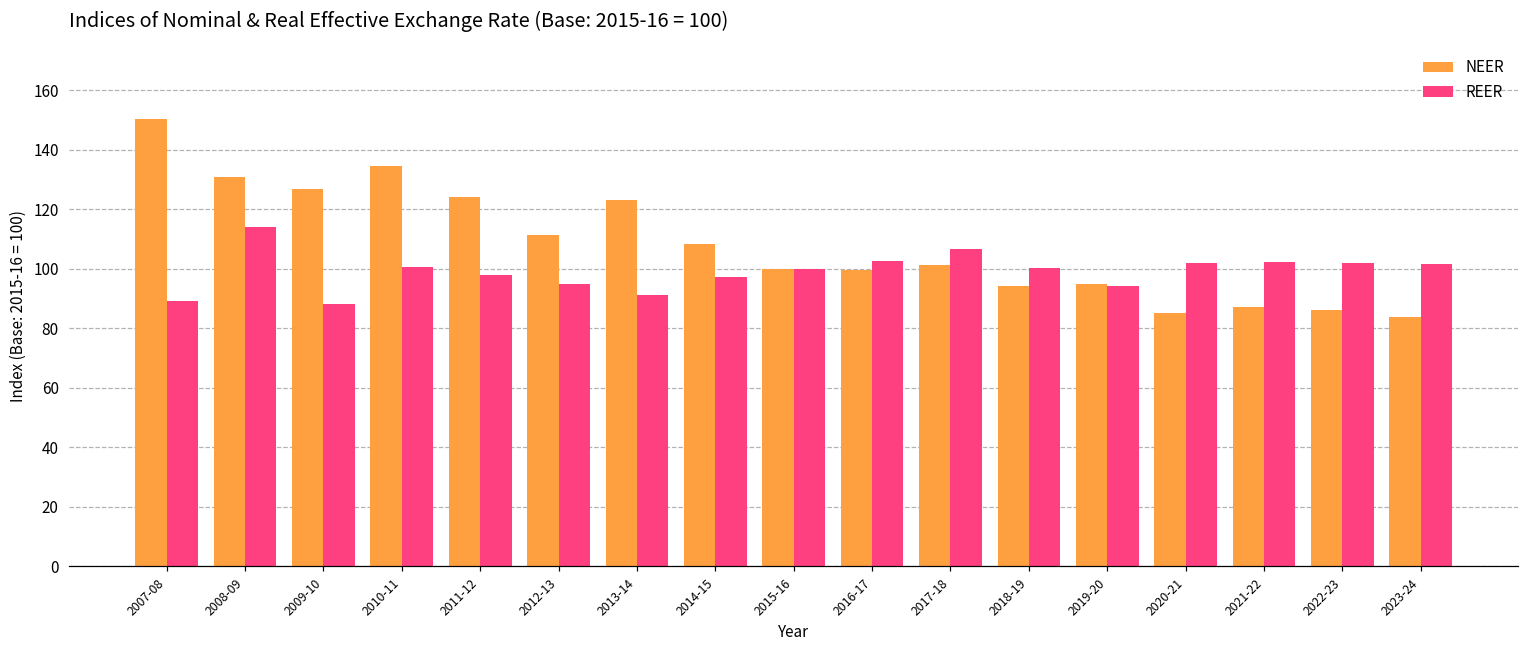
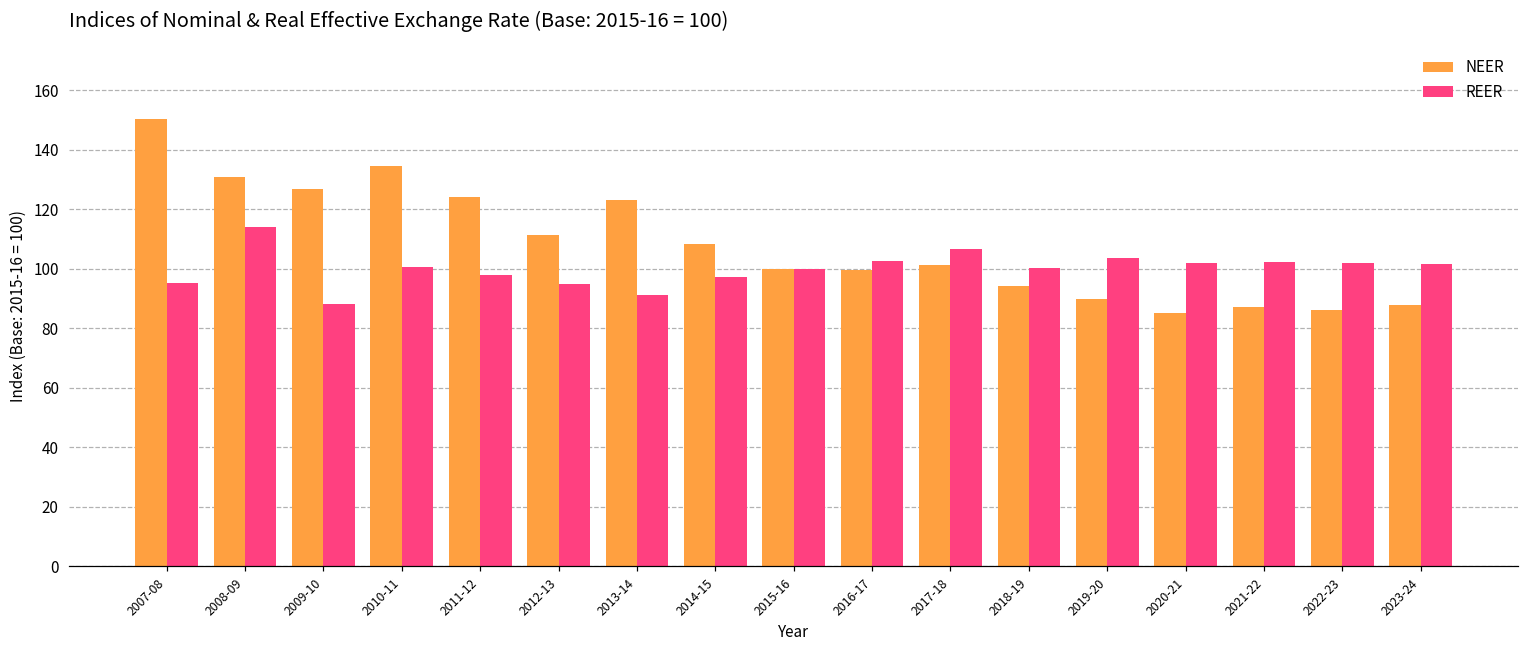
  {
    "NEER": {
      "2007-08": 150,
      "2008-09": 131,
      "2009-10": 127,
      "2010-11": 135,
      "2011-12": 124,
      "2012-13": 111,
      "2013-14": 123,
      "2014-15": 108,
      "2015-16": 100,
      "2016-17": 99,
      "2017-18": 101,
      "2018-19": 94,
-     "2019-20": 95,
+     "2019-20": 90,
      "2020-21": 85,
      "2021-22": 87,
      "2022-23": 86,
-     "2023-24": 84
+     "2023-24": 88
    },
    "REER": {
-     "2007-08": 89,
+     "2007-08": 95,
      "2008-09": 114,
      "2009-10": 88,
      "2010-11": 100,
      "2011-12": 98,
      "2012-13": 95,
      "2013-14": 91,
      "2014-15": 97,
      "2015-16": 100,
      "2016-17": 103,
      "2017-18": 106,
      "2018-19": 100,
-     "2019-20": 94,
+     "2019-20": 104,
      "2020-21": 102,
      "2021-22": 102,
      "2022-23": 102,
      "2023-24": 102
    }
  }
